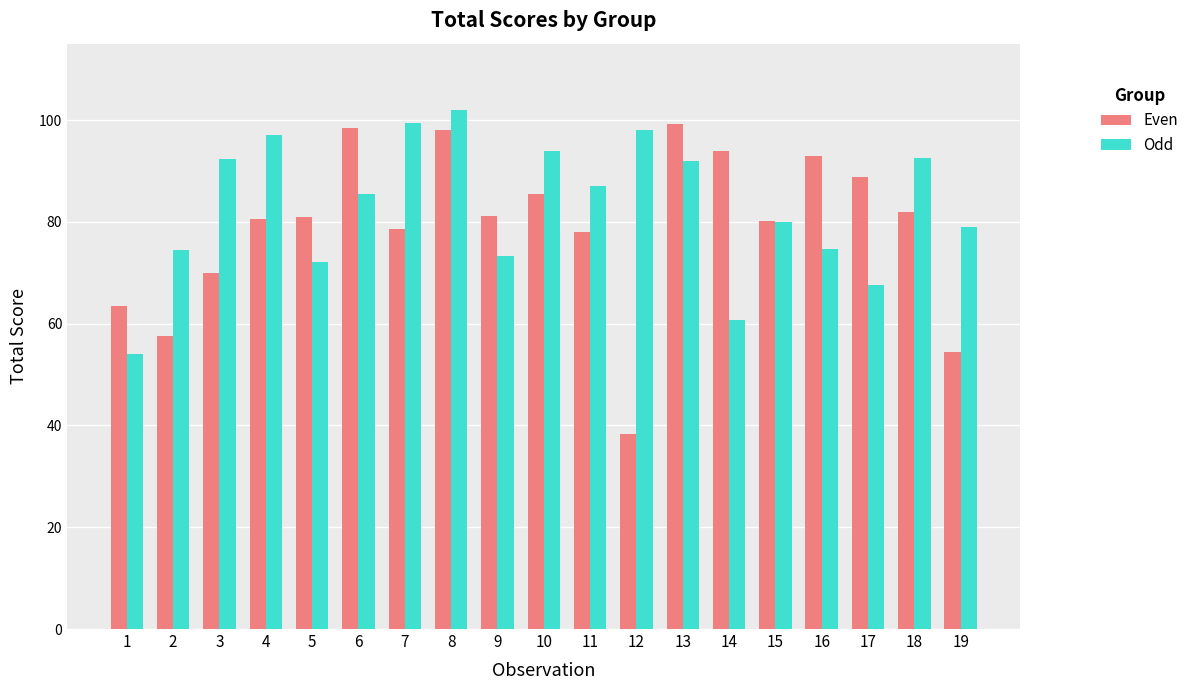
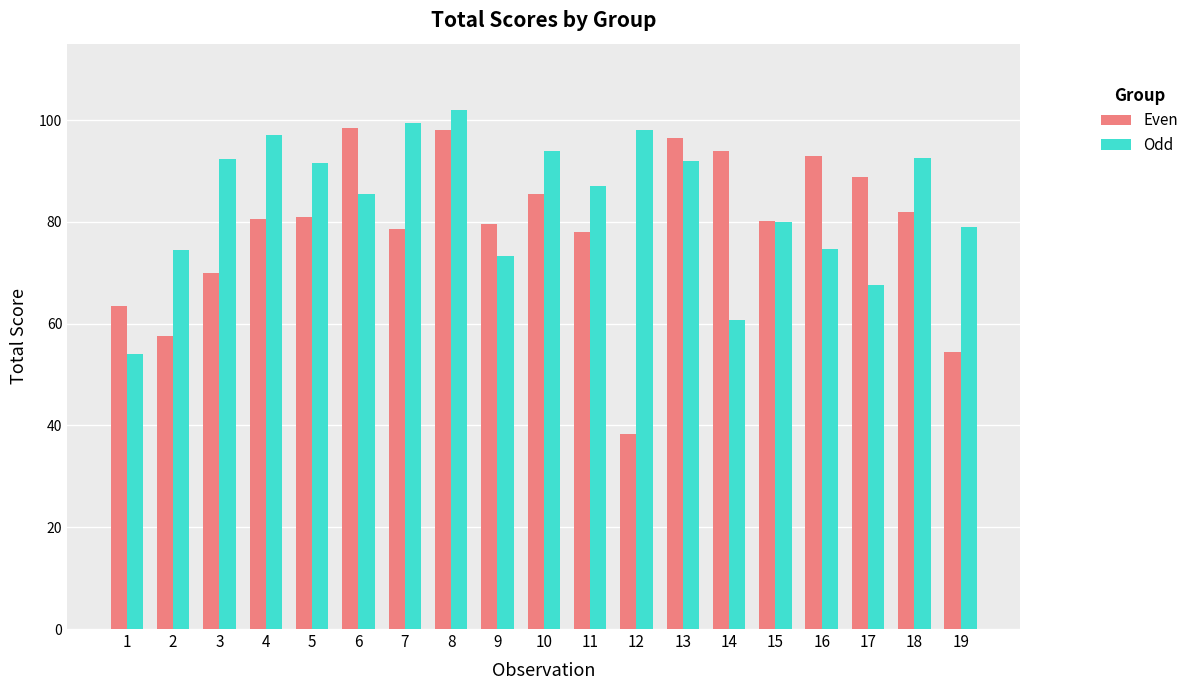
  {
    "Even": {
      "1": 64,
      "2": 58,
      "3": 70,
      "4": 81,
      "5": 81,
      "6": 98,
      "7": 79,
      "8": 98,
-     "9": 81,
+     "9": 80,
      "10": 86,
      "11": 78,
      "12": 38,
-     "13": 99,
+     "13": 97,
      "14": 94,
      "15": 80,
      "16": 93,
      "17": 89,
      "18": 82,
      "19": 55
    },
    "Odd": {
      "1": 54,
      "2": 75,
      "3": 92,
      "4": 97,
-     "5": 72,
+     "5": 92,
      "6": 86,
      "7": 100,
      "8": 102,
      "9": 73,
      "10": 94,
      "11": 87,
      "12": 98,
      "13": 92,
      "14": 61,
      "15": 80,
      "16": 75,
      "17": 68,
      "18": 93,
      "19": 79
    }
  }
